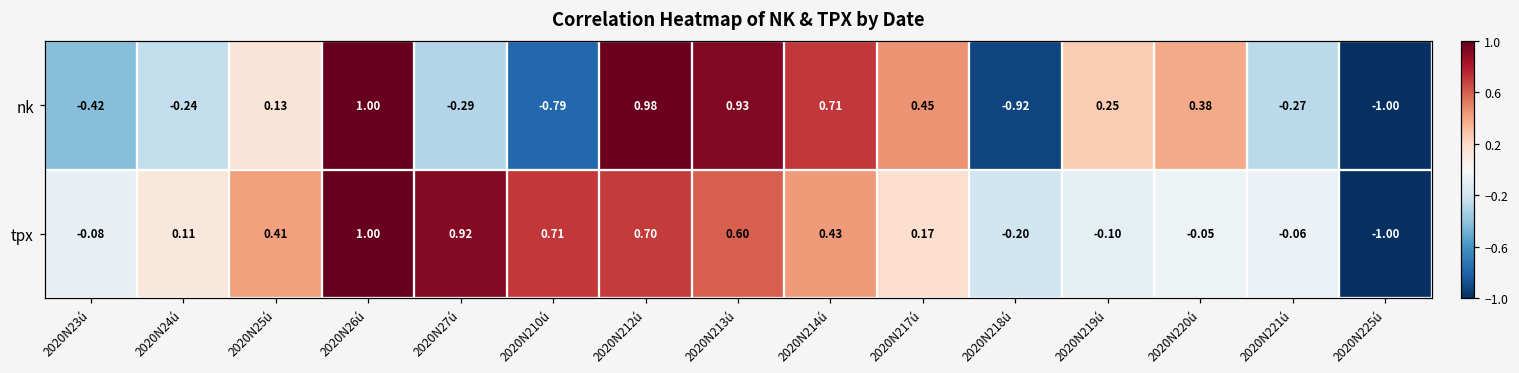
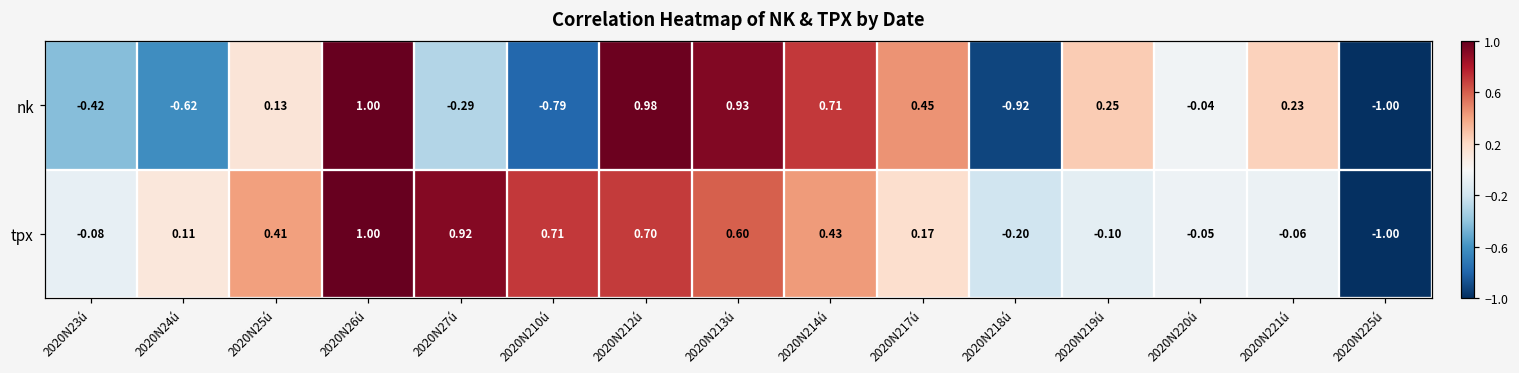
  {
    "nk": {
      "2020N23ú": -0.42,
-     "2020N24ú": -0.24,
+     "2020N24ú": -0.62,
      "2020N25ú": 0.13,
      "2020N26ú": 1.00,
      "2020N27ú": -0.29,
      "2020N210ú": -0.79,
      "2020N212ú": 0.98,
      "2020N213ú": 0.93,
      "2020N214ú": 0.71,
      "2020N217ú": 0.45,
      "2020N218ú": -0.92,
      "2020N219ú": 0.25,
-     "2020N220ú": 0.38,
-     "2020N221ú": -0.27,
+     "2020N220ú": -0.04,
+     "2020N221ú": 0.23,
      "2020N225ú": -1.00
    },
    "tpx": {
      "2020N23ú": -0.08,
      "2020N24ú": 0.11,
      "2020N25ú": 0.41,
      "2020N26ú": 1.00,
      "2020N27ú": 0.92,
      "2020N210ú": 0.71,
      "2020N212ú": 0.70,
      "2020N213ú": 0.60,
      "2020N214ú": 0.43,
      "2020N217ú": 0.17,
      "2020N218ú": -0.20,
      "2020N219ú": -0.10,
      "2020N220ú": -0.05,
      "2020N221ú": -0.06,
      "2020N225ú": -1.00
    }
  }
